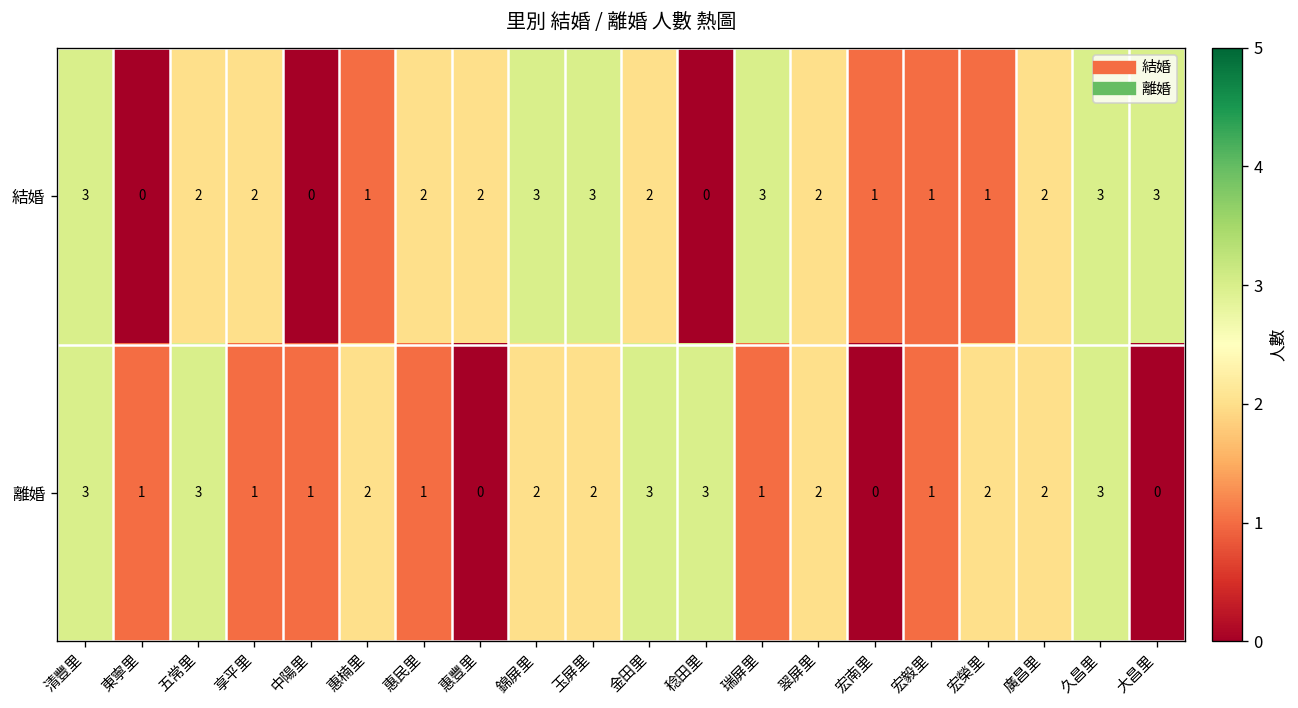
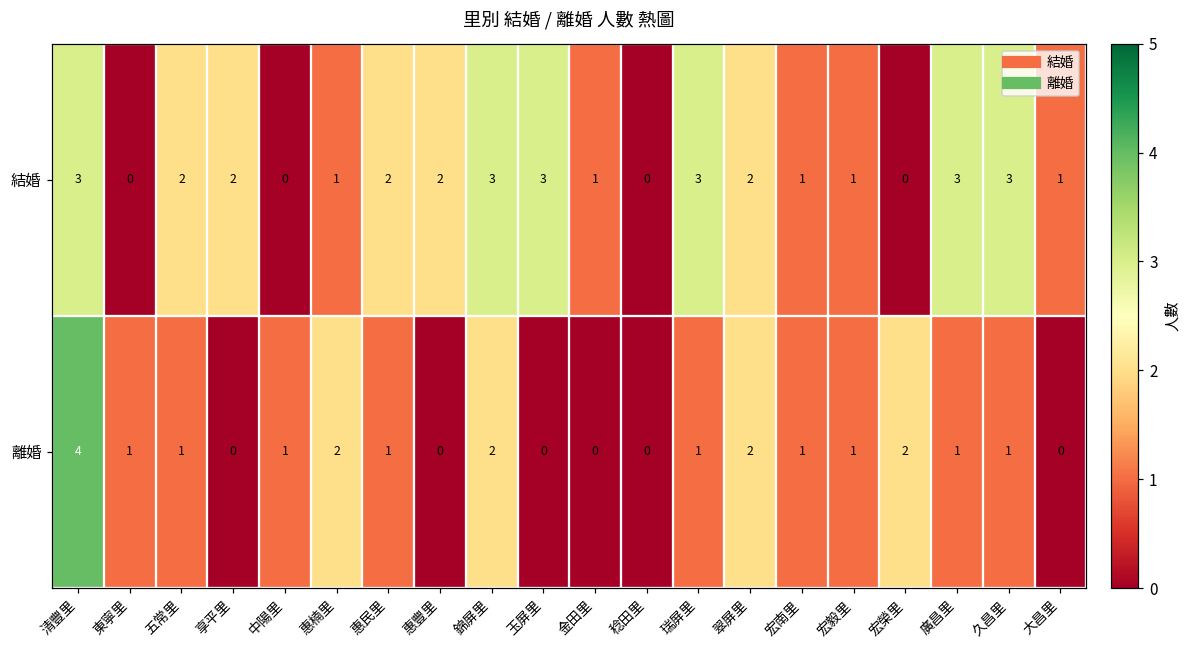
  {
    "結婚": {
      "清豐里": 3,
      "東寧里": 0,
      "五常里": 2,
      "享平里": 2,
      "中陽里": 0,
      "惠楠里": 1,
      "惠民里": 2,
      "惠豐里": 2,
      "錦屏里": 3,
      "玉屏里": 3,
-     "金田里": 2,
+     "金田里": 1,
      "稔田里": 0,
      "瑞屏里": 3,
      "翠屏里": 2,
      "宏南里": 1,
      "宏毅里": 1,
-     "宏榮里": 1,
-     "廣昌里": 2,
+     "宏榮里": 0,
+     "廣昌里": 3,
      "久昌里": 3,
-     "大昌里": 3
+     "大昌里": 1
    },
    "離婚": {
-     "清豐里": 3,
+     "清豐里": 4,
      "東寧里": 1,
-     "五常里": 3,
-     "享平里": 1,
+     "五常里": 1,
+     "享平里": 0,
      "中陽里": 1,
      "惠楠里": 2,
      "惠民里": 1,
      "惠豐里": 0,
      "錦屏里": 2,
-     "玉屏里": 2,
-     "金田里": 3,
-     "稔田里": 3,
+     "玉屏里": 0,
+     "金田里": 0,
+     "稔田里": 0,
      "瑞屏里": 1,
      "翠屏里": 2,
-     "宏南里": 0,
+     "宏南里": 1,
      "宏毅里": 1,
      "宏榮里": 2,
-     "廣昌里": 2,
-     "久昌里": 3,
+     "廣昌里": 1,
+     "久昌里": 1,
      "大昌里": 0
    }
  }
